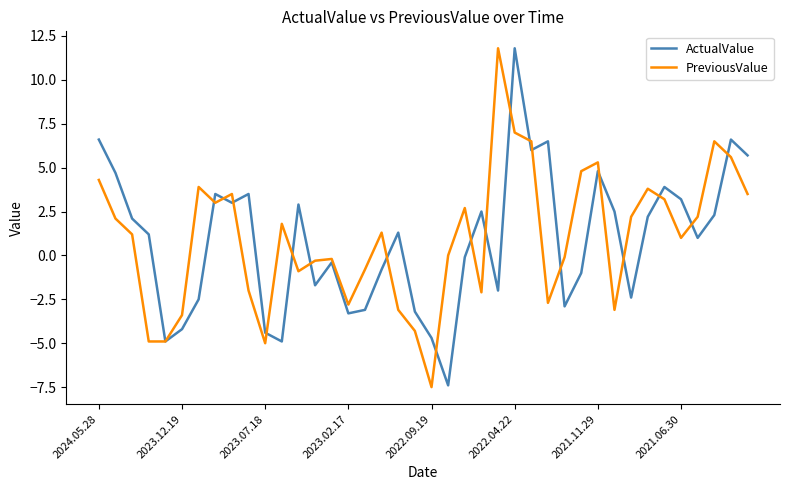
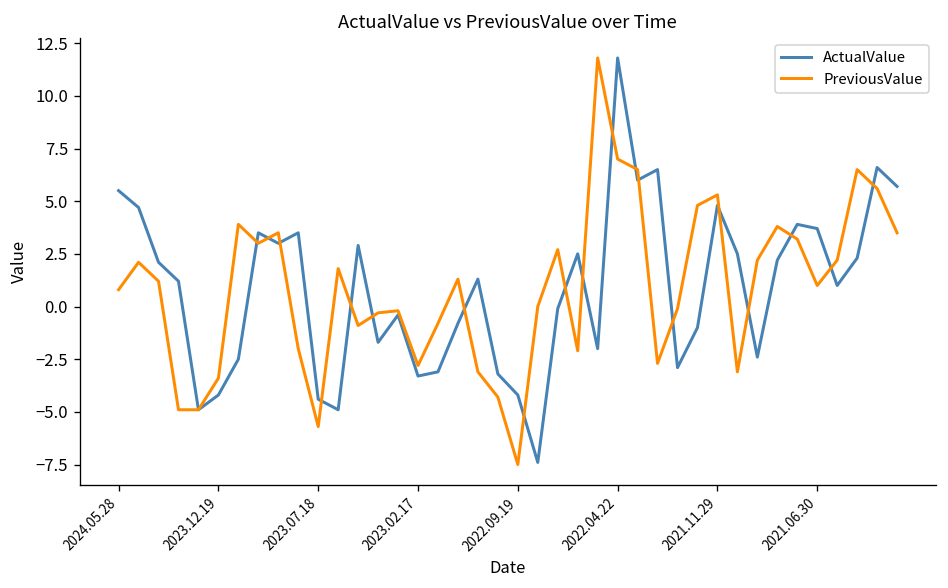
  {
    "ActualValue": {
-     "2024.05.28": 6.6,
+     "2024.05.28": 5.5,
      "2023.12.19": -4.2,
      "2023.07.18": -4.4,
      "2023.02.17": -3.3,
-     "2022.09.19": -4.7,
+     "2022.09.19": -4.2,
      "2022.04.22": 11.8,
      "2021.11.29": 4.8,
-     "2021.06.30": 3.2
+     "2021.06.30": 3.7
    },
    "PreviousValue": {
-     "2024.05.28": 4.3,
+     "2024.05.28": 0.8,
      "2023.12.19": -3.4,
-     "2023.07.18": -5.0,
+     "2023.07.18": -5.7,
      "2023.02.17": -2.8,
      "2022.09.19": -7.5,
      "2022.04.22": 7.0,
      "2021.11.29": 5.3,
      "2021.06.30": 1.0
    }
  }
